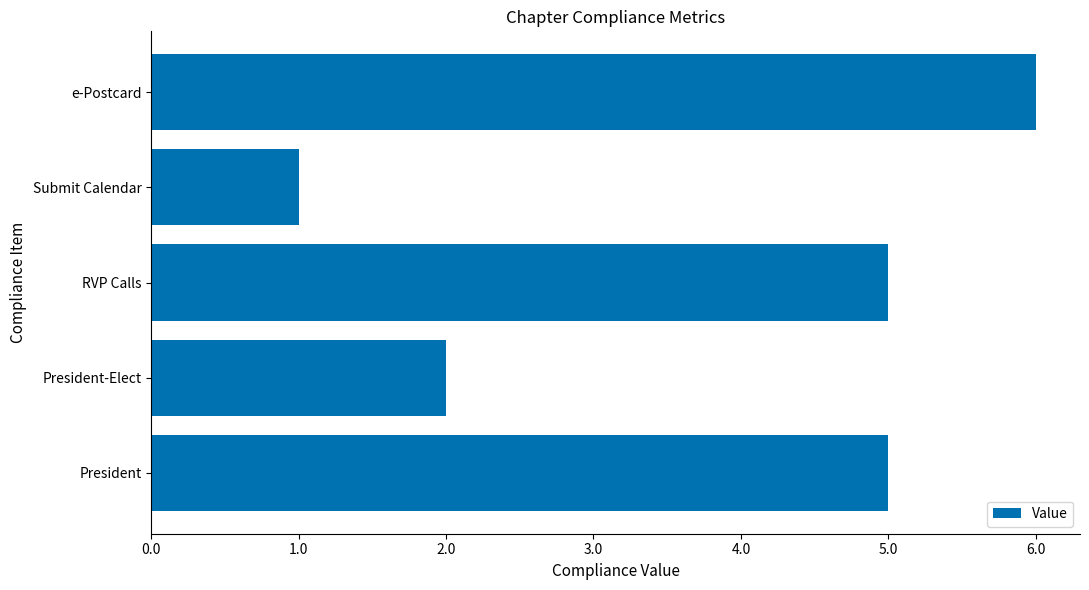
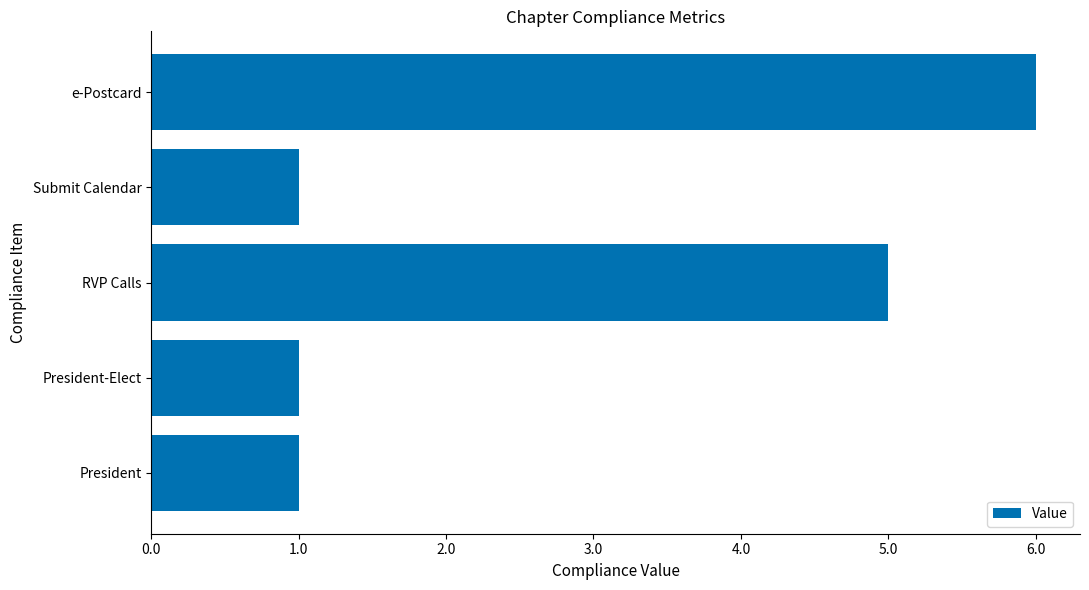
  {
    "e-Postcard": 6,
    "Submit Calendar": 1,
    "RVP Calls": 5,
-   "President-Elect": 2,
-   "President": 5
+   "President-Elect": 1,
+   "President": 1
  }
